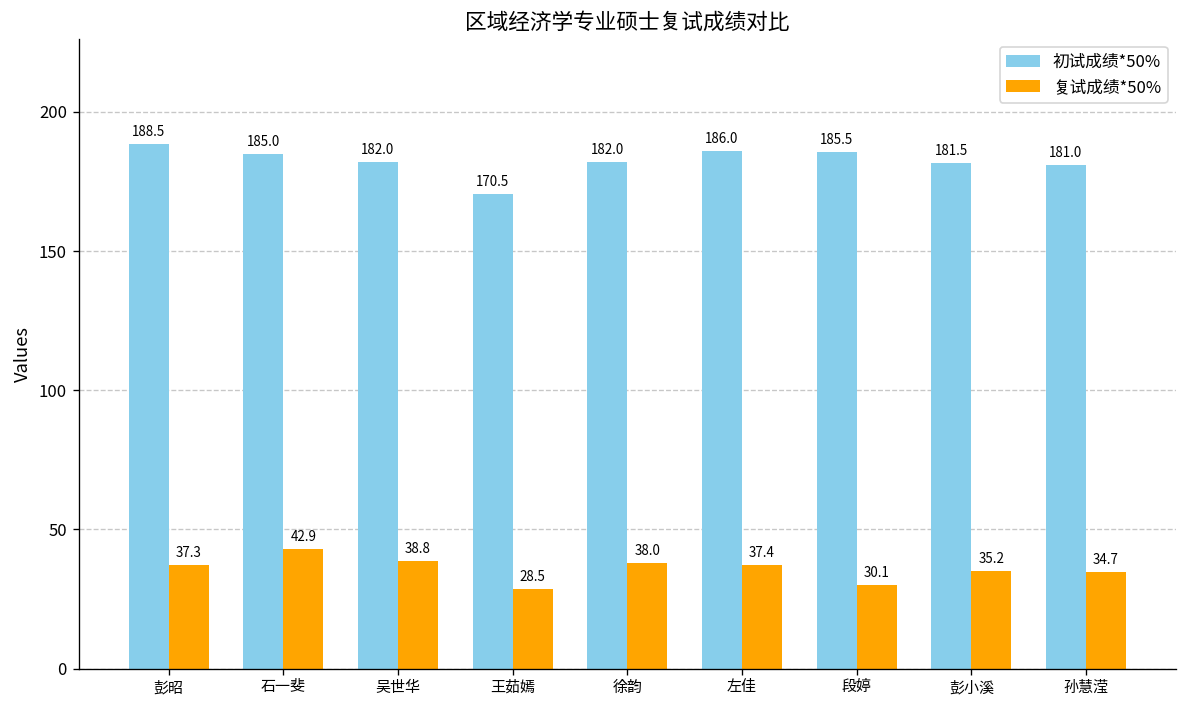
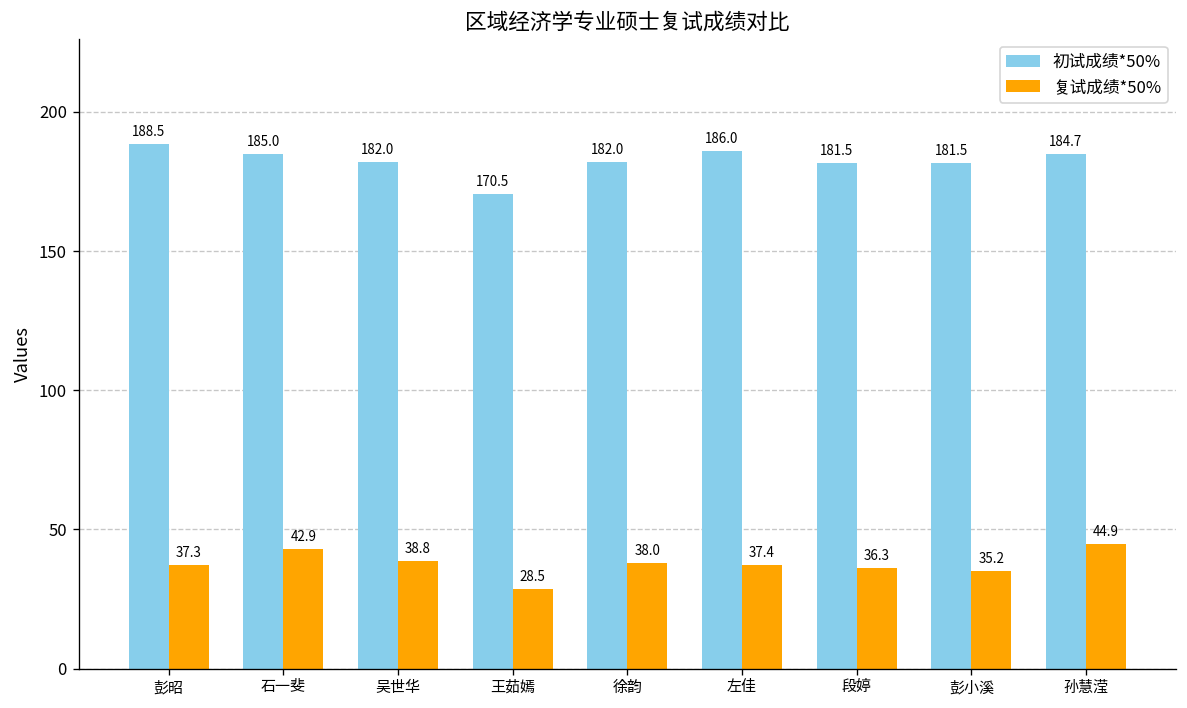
  {
    "初试成绩*50%": {
      "彭昭": 188.5,
      "石一斐": 185.0,
      "吴世华": 182.0,
      "王茹嫣": 170.5,
      "徐韵": 182.0,
      "左佳": 186.0,
-     "段婷": 185.5,
+     "段婷": 181.5,
      "彭小溪": 181.5,
-     "孙慧滢": 181.0
+     "孙慧滢": 184.7
    },
    "复试成绩*50%": {
      "彭昭": 37.3,
      "石一斐": 42.9,
      "吴世华": 38.8,
      "王茹嫣": 28.5,
      "徐韵": 38.0,
      "左佳": 37.4,
-     "段婷": 30.1,
+     "段婷": 36.3,
      "彭小溪": 35.2,
-     "孙慧滢": 34.7
+     "孙慧滢": 44.9
    }
  }
